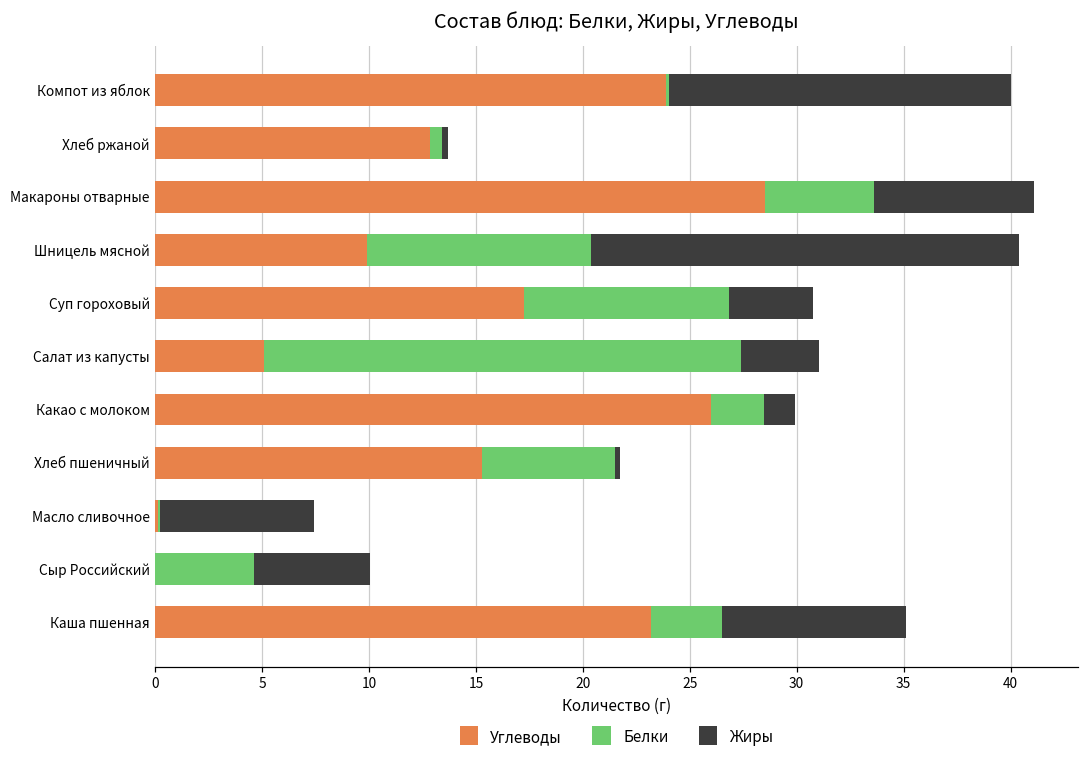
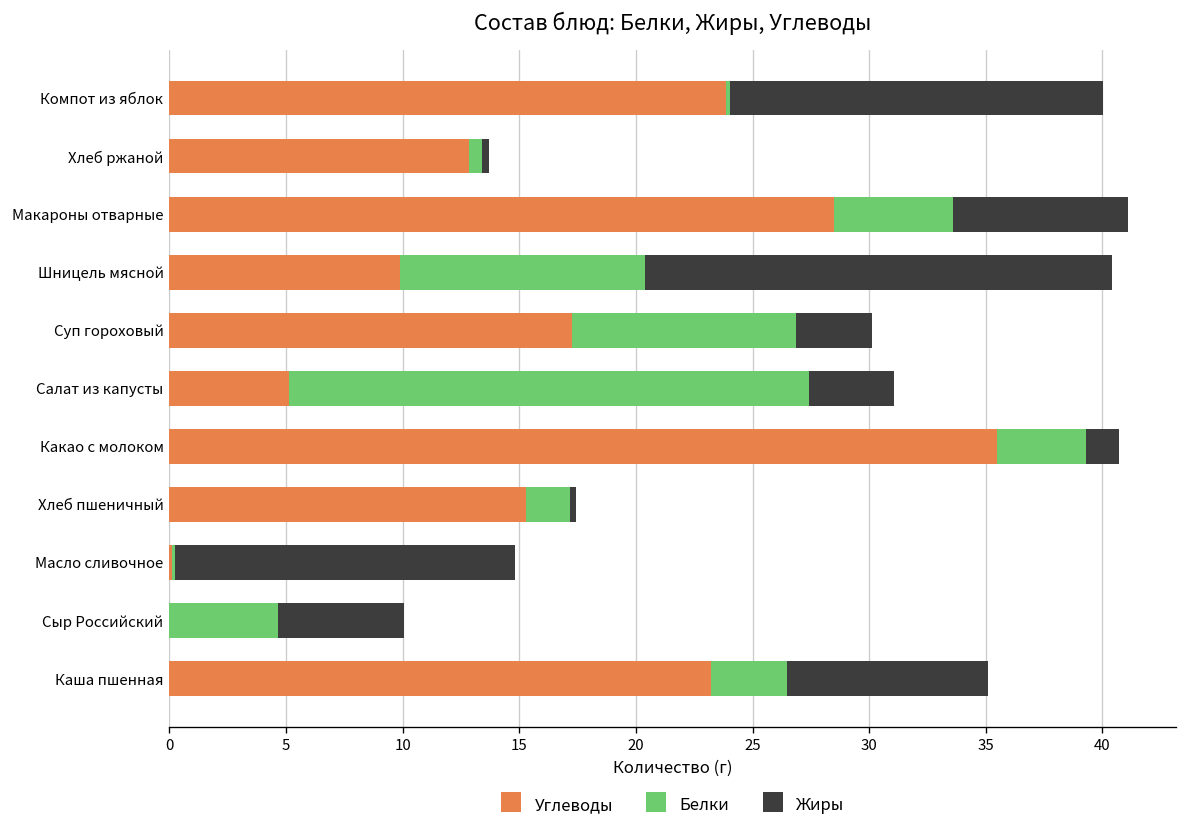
  {
    "Углеводы": {
      "Компот из яблок": 23.9,
      "Хлеб ржаной": 12.8,
      "Макароны отварные": 28.5,
      "Шницель мясной": 9.9,
      "Суп гороховый": 17.3,
      "Салат из капусты": 5.1,
-     "Какао с молоком": 26.0,
+     "Какао с молоком": 35.5,
      "Хлеб пшеничный": 15.3,
      "Масло сливочное": 0.1,
      "Сыр Российский": 0.0,
      "Каша пшенная": 23.2
    },
    "Белки": {
      "Компот из яблок": 0.2,
      "Хлеб ржаной": 0.6,
      "Макароны отварные": 5.1,
      "Шницель мясной": 10.5,
      "Суп гороховый": 9.6,
      "Салат из капусты": 22.3,
-     "Какао с молоком": 2.5,
-     "Хлеб пшеничный": 6.2,
+     "Какао с молоком": 3.8,
+     "Хлеб пшеничный": 1.9,
      "Сыр Российский": 4.6,
      "Каша пшенная": 3.3
    },
    "Жиры": {
      "Компот из яблок": 16.0,
      "Хлеб ржаной": 0.3,
      "Макароны отварные": 7.5,
      "Шницель мясной": 20.0,
-     "Суп гороховый": 3.9,
+     "Суп гороховый": 3.3,
      "Салат из капусты": 3.6,
      "Какао с молоком": 1.4,
      "Хлеб пшеничный": 0.2,
-     "Масло сливочное": 7.2,
+     "Масло сливочное": 14.6,
      "Сыр Российский": 5.4,
      "Каша пшенная": 8.6
    }
  }
